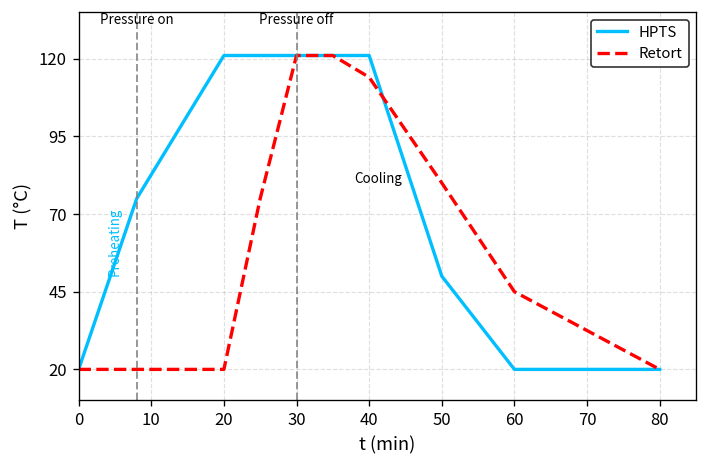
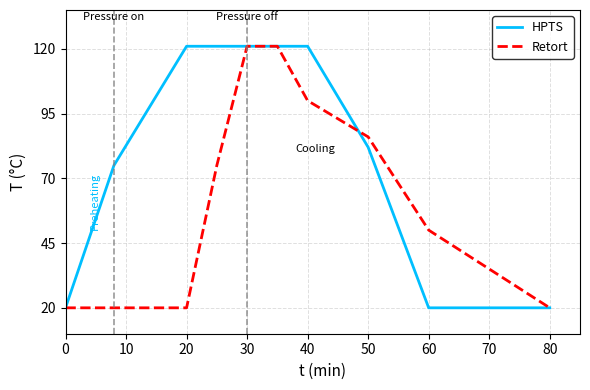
  {
    "HPTS": {
      "20": 121,
      "40": 121,
-     "50": 50,
+     "50": 82,
      "60": 20
    },
    "Retort": {
      "20": 20,
-     "40": 114,
-     "50": 80,
-     "60": 45
+     "40": 100,
+     "50": 86,
+     "60": 50
    }
  }
